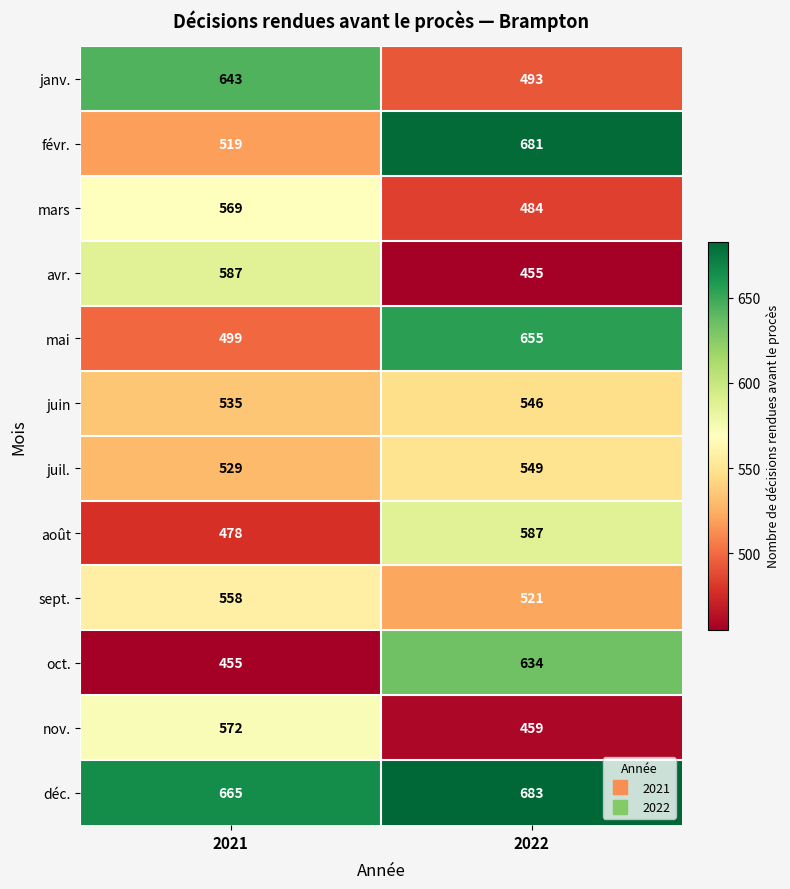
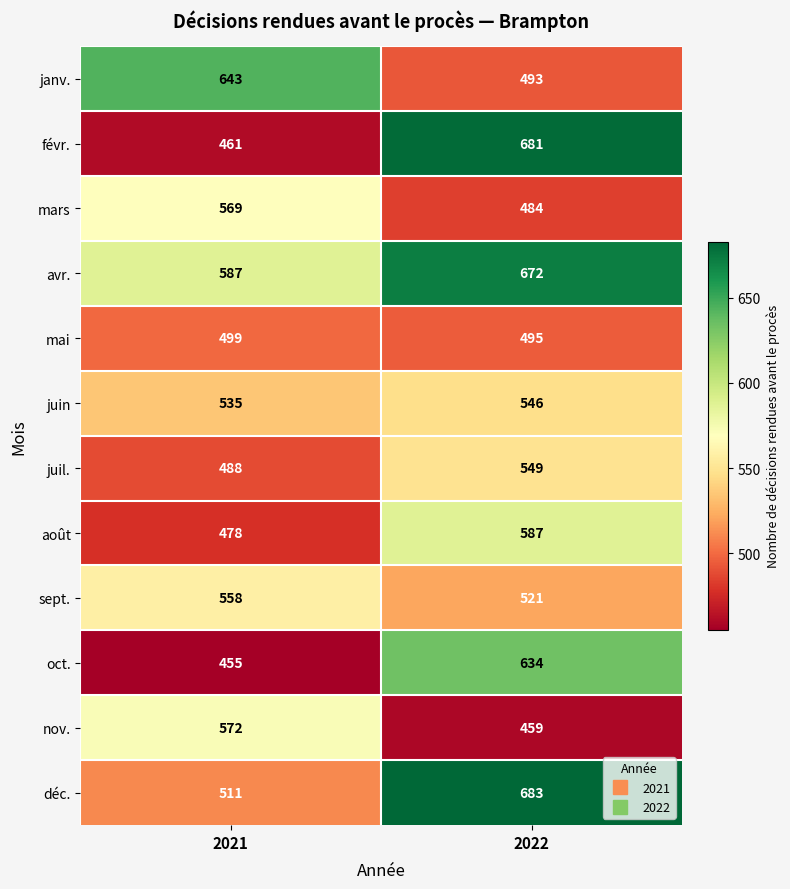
  {
    "janv.": {
      "2021": 643,
      "2022": 493
    },
    "févr.": {
-     "2021": 519,
+     "2021": 461,
      "2022": 681
    },
    "mars": {
      "2021": 569,
      "2022": 484
    },
    "avr.": {
      "2021": 587,
-     "2022": 455
+     "2022": 672
    },
    "mai": {
      "2021": 499,
-     "2022": 655
+     "2022": 495
    },
    "juin": {
      "2021": 535,
      "2022": 546
    },
    "juil.": {
-     "2021": 529,
+     "2021": 488,
      "2022": 549
    },
    "août": {
      "2021": 478,
      "2022": 587
    },
    "sept.": {
      "2021": 558,
      "2022": 521
    },
    "oct.": {
      "2021": 455,
      "2022": 634
    },
    "nov.": {
      "2021": 572,
      "2022": 459
    },
    "déc.": {
-     "2021": 665,
+     "2021": 511,
      "2022": 683
    }
  }
